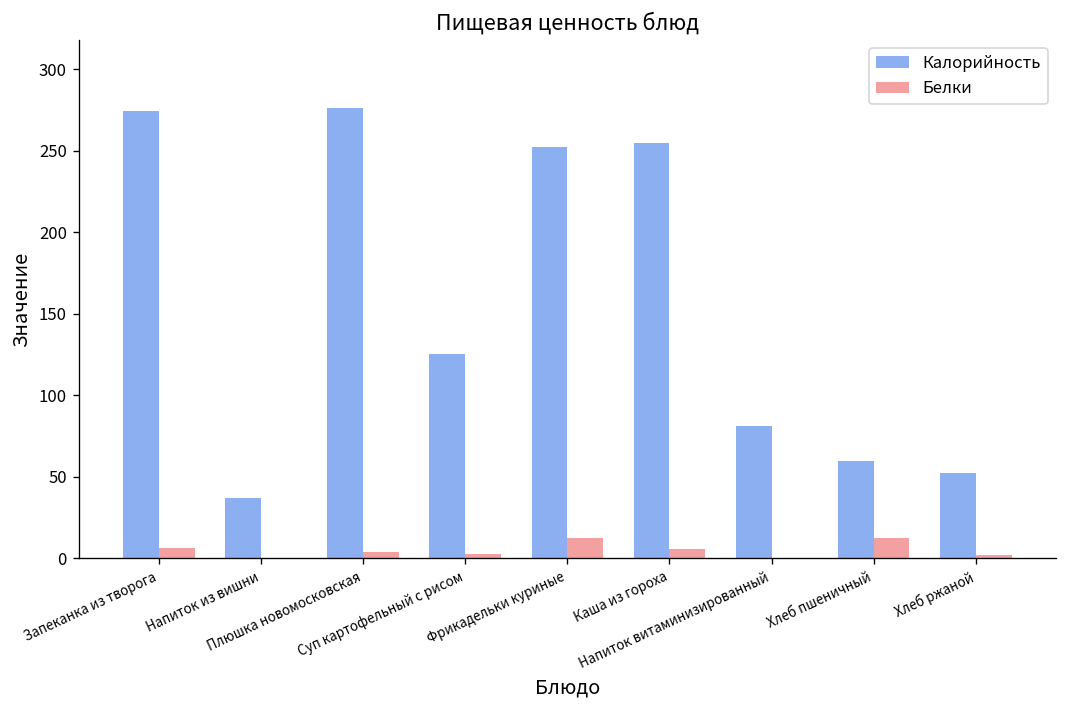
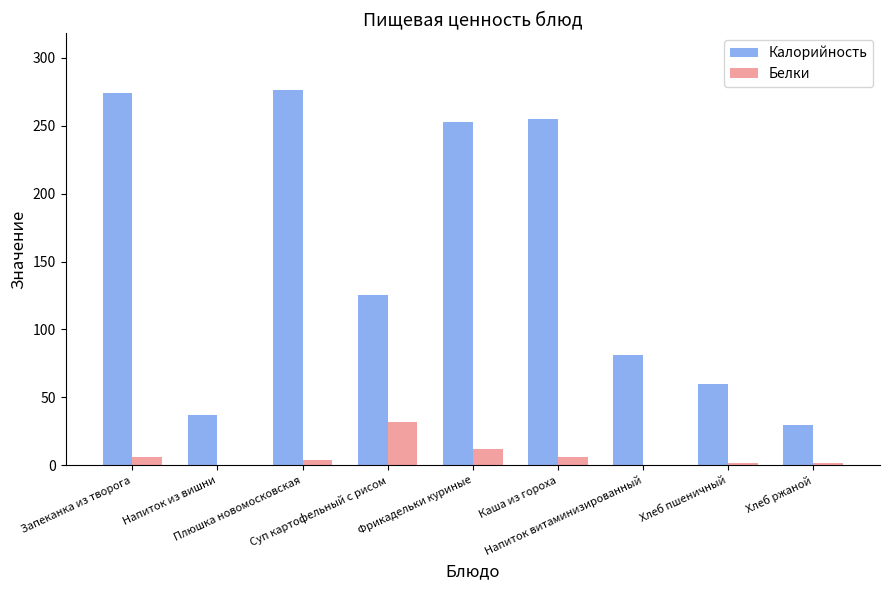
  {
    "Калорийность": {
      "Запеканка из творога": 274,
      "Напиток из вишни": 37,
      "Плюшка новомосковская": 277,
      "Суп картофельный с рисом": 125,
      "Фрикадельки куриные": 253,
      "Каша из гороха": 255,
      "Напиток витаминизированный": 81,
      "Хлеб пшеничный": 60,
-     "Хлеб ржаной": 52
+     "Хлеб ржаной": 30
    },
    "Белки": {
      "Запеканка из творога": 6,
      "Плюшка новомосковская": 4,
-     "Суп картофельный с рисом": 3,
+     "Суп картофельный с рисом": 32,
      "Фрикадельки куриные": 12,
      "Каша из гороха": 6,
      "Напиток витаминизированный": 0,
-     "Хлеб пшеничный": 13,
+     "Хлеб пшеничный": 2,
      "Хлеб ржаной": 2
    }
  }
